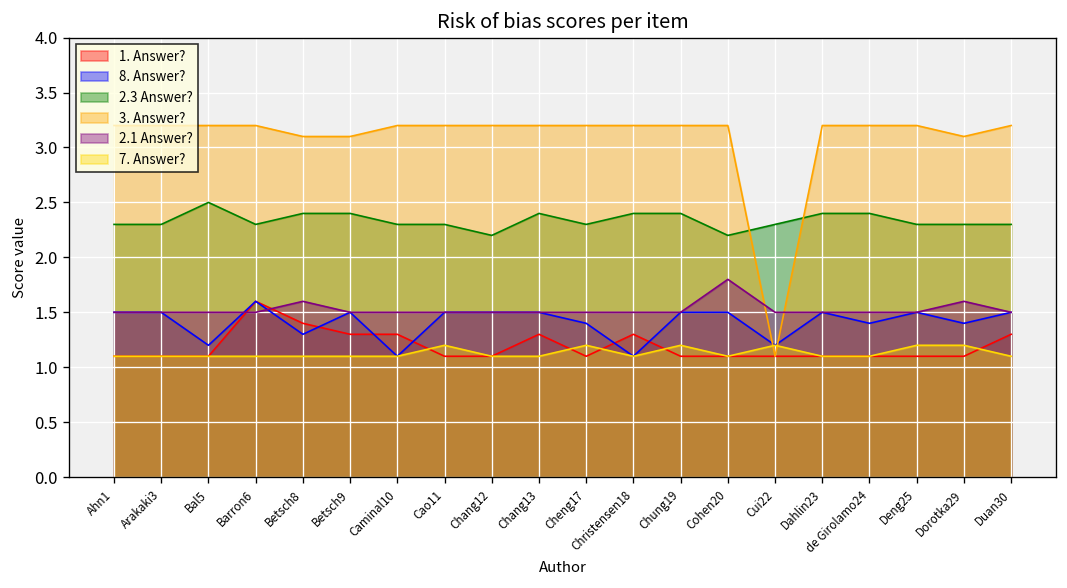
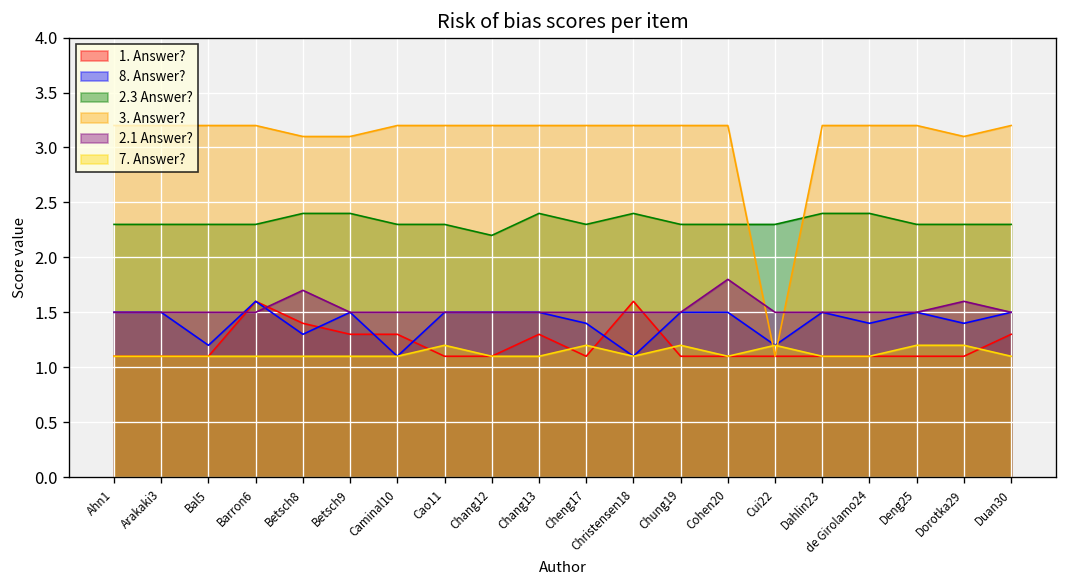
  {
    "1. Answer?": {
      "Betsch8": 1.4,
      "Betsch9": 1.3,
      "Caminal10": 1.3,
      "Cao11": 1.1,
      "Chang13": 1.3,
      "Cheng17": 1.1,
-     "Christensen18": 1.3,
+     "Christensen18": 1.6,
      "Chung19": 1.1,
      "Deng25": 1.1,
      "Dorotka29": 1.1,
      "Duan30": 1.3
    },
    "8. Answer?": {
      "Bal5": 1.2,
      "Betsch8": 1.3,
      "Cheng17": 1.4,
      "Cohen20": 1.5,
      "de Girolamo24": 1.4,
      "Dorotka29": 1.4
    },
    "2.3 Answer?": {
      "Ahn1": 2.3,
      "Arakaki3": 2.3,
-     "Bal5": 2.5,
+     "Bal5": 2.3,
      "Barron6": 2.3,
      "Betsch8": 2.4,
      "Betsch9": 2.4,
      "Caminal10": 2.3,
      "Cao11": 2.3,
      "Chang12": 2.2,
      "Chang13": 2.4,
      "Cheng17": 2.3,
      "Christensen18": 2.4,
-     "Chung19": 2.4,
-     "Cohen20": 2.2,
+     "Chung19": 2.3,
+     "Cohen20": 2.3,
      "Cui22": 2.3,
      "Dahlin23": 2.4,
      "de Girolamo24": 2.4,
      "Deng25": 2.3,
      "Dorotka29": 2.3,
      "Duan30": 2.3
    },
    "2.1 Answer?": {
      "Bal5": 1.5,
      "Barron6": 1.5,
-     "Betsch8": 1.6,
+     "Betsch8": 1.7,
      "Caminal10": 1.5,
      "Cheng17": 1.5,
      "Christensen18": 1.5,
      "Cohen20": 1.8,
      "Cui22": 1.5,
      "de Girolamo24": 1.5,
      "Dorotka29": 1.6
    }
  }
